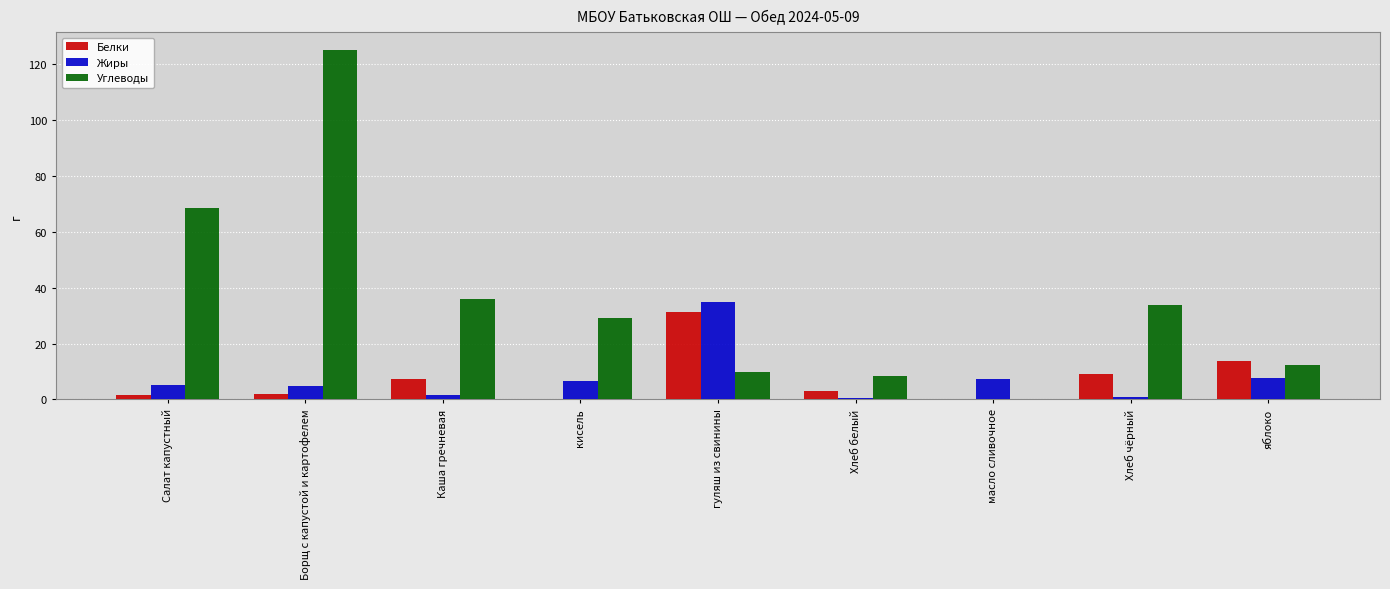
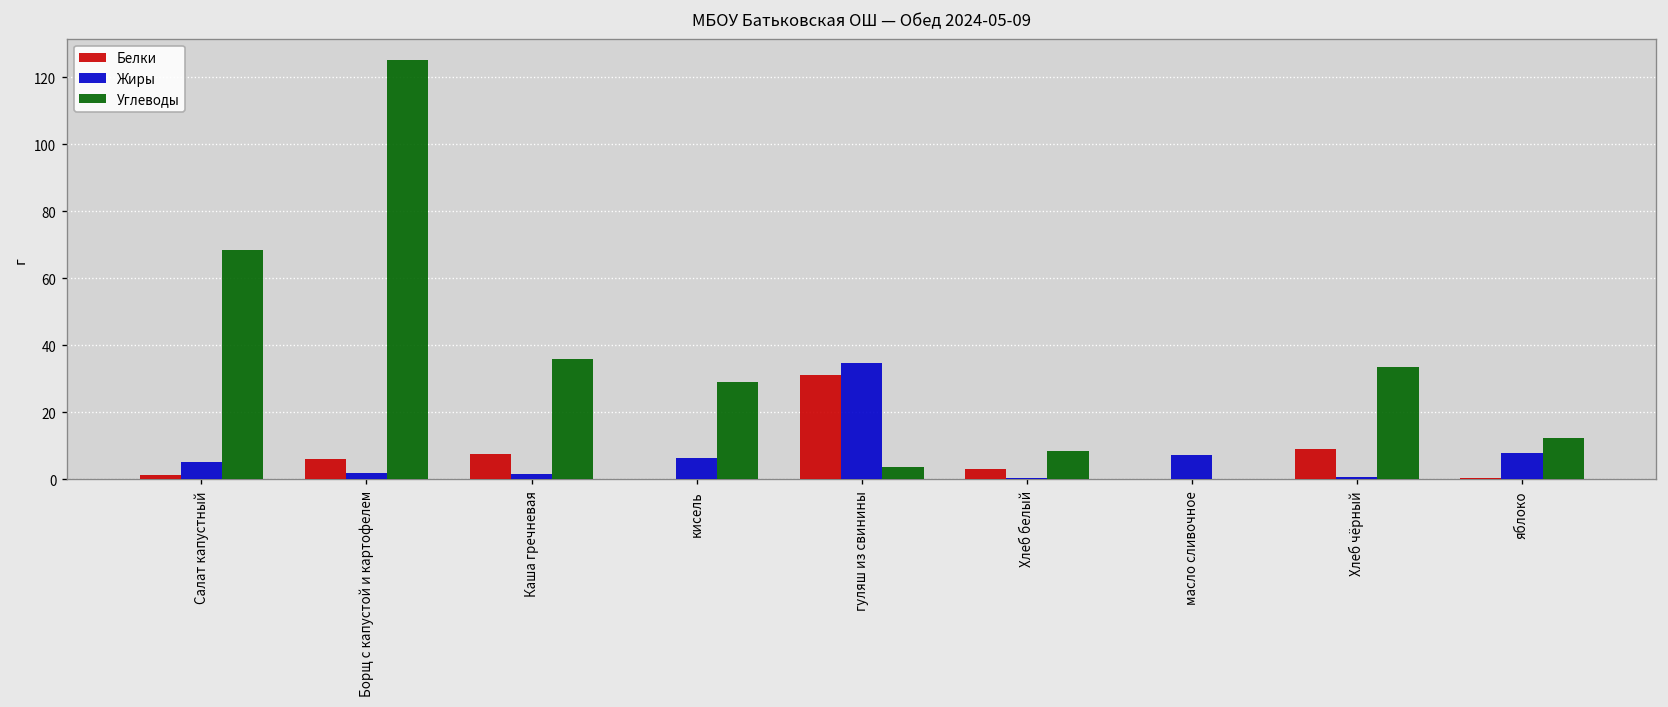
  {
    "Белки": {
      "Салат капустный": 1,
-     "Борщ с капустой и картофелем": 2,
+     "Борщ с капустой и картофелем": 6,
      "Каша гречневая": 7,
      "гуляш из свинины": 31,
      "Хлеб белый": 3,
      "Хлеб чёрный": 9,
-     "яблоко": 14
+     "яблоко": 0
    },
    "Жиры": {
      "Салат капустный": 5,
-     "Борщ с капустой и картофелем": 5,
+     "Борщ с капустой и картофелем": 2,
      "Каша гречневая": 2,
      "кисель": 7,
      "гуляш из свинины": 35,
      "масло сливочное": 7,
      "яблоко": 8
    },
    "Углеводы": {
      "Салат капустный": 68,
      "Борщ с капустой и картофелем": 125,
      "Каша гречневая": 36,
      "кисель": 29,
-     "гуляш из свинины": 10,
+     "гуляш из свинины": 4,
      "Хлеб белый": 9,
      "Хлеб чёрный": 34,
      "яблоко": 12
    }
  }
